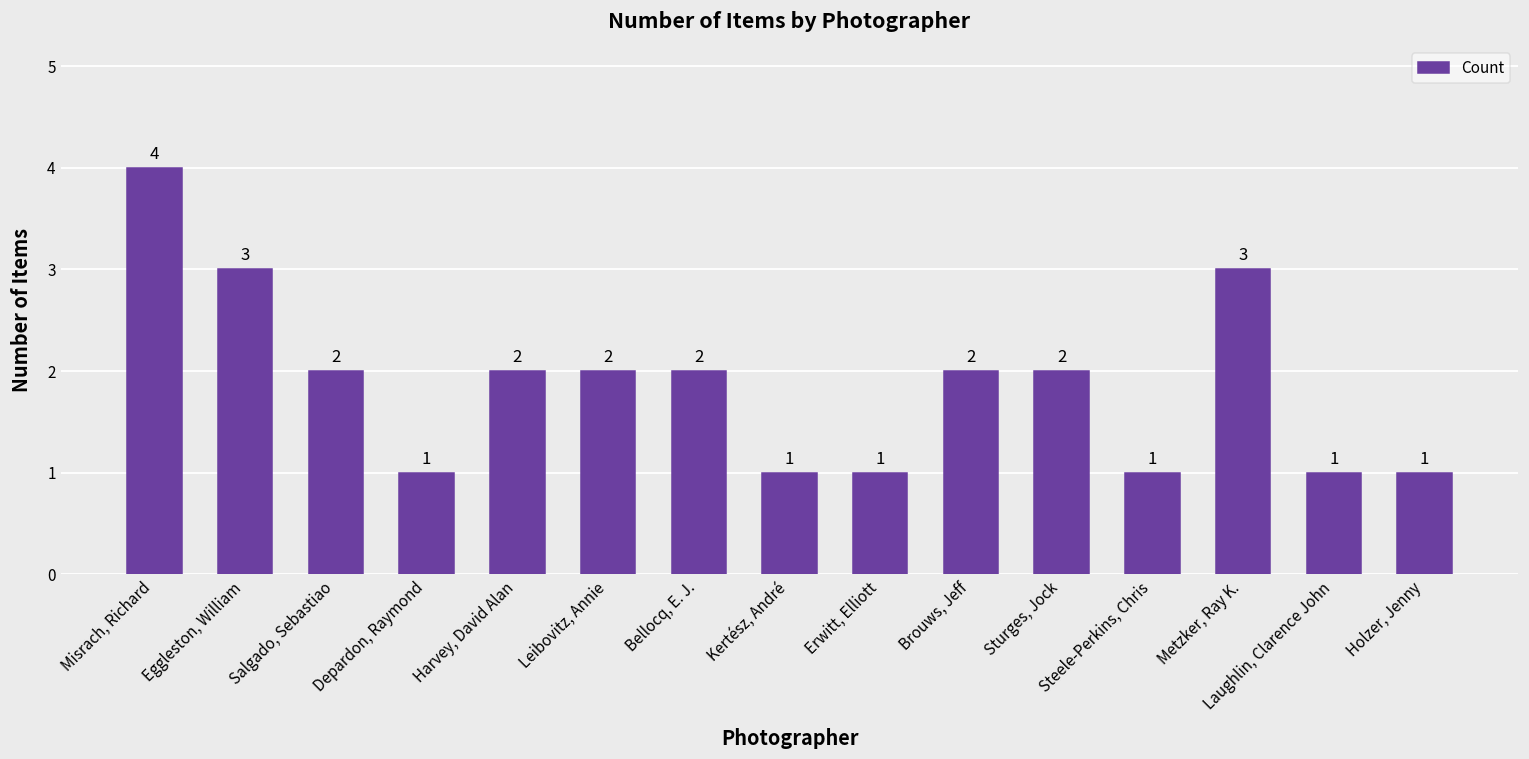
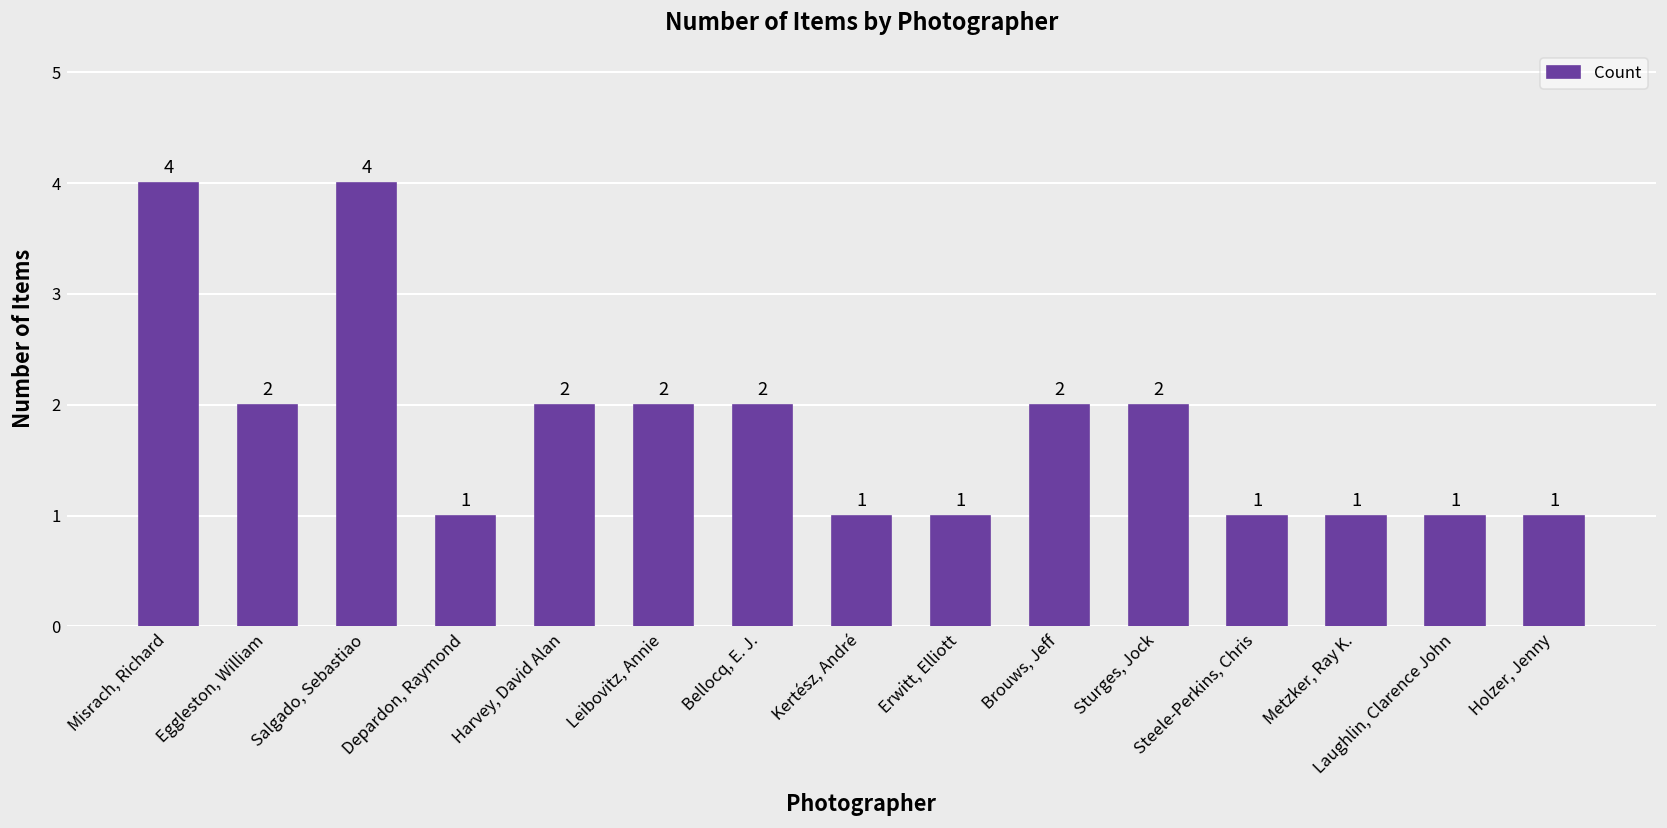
  {
    "Misrach, Richard": 4,
-   "Eggleston, William": 3,
-   "Salgado, Sebastiao": 2,
+   "Eggleston, William": 2,
+   "Salgado, Sebastiao": 4,
    "Depardon, Raymond": 1,
    "Harvey, David Alan": 2,
    "Leibovitz, Annie": 2,
    "Bellocq, E. J.": 2,
    "Kertész, André": 1,
    "Erwitt, Elliott": 1,
    "Brouws, Jeff": 2,
    "Sturges, Jock": 2,
    "Steele-Perkins, Chris": 1,
-   "Metzker, Ray K.": 3,
+   "Metzker, Ray K.": 1,
    "Laughlin, Clarence John": 1,
    "Holzer, Jenny": 1
  }
